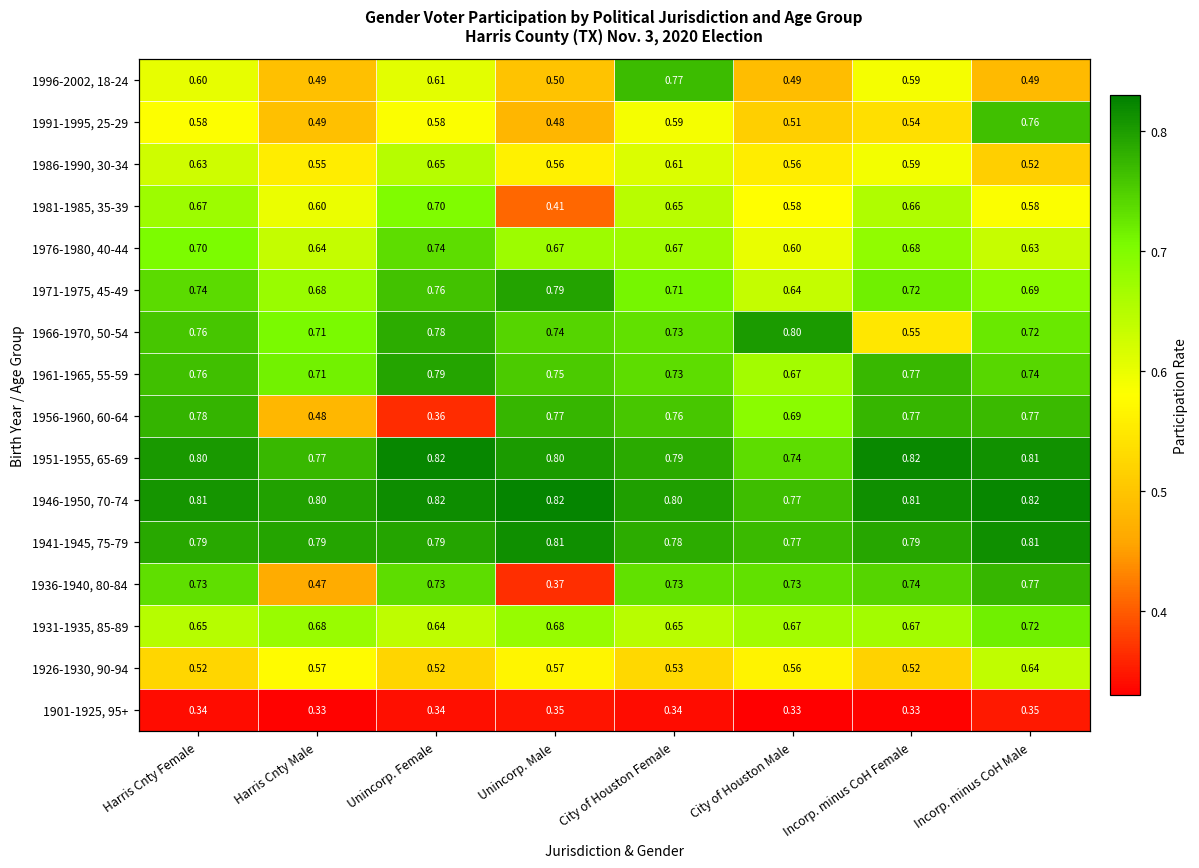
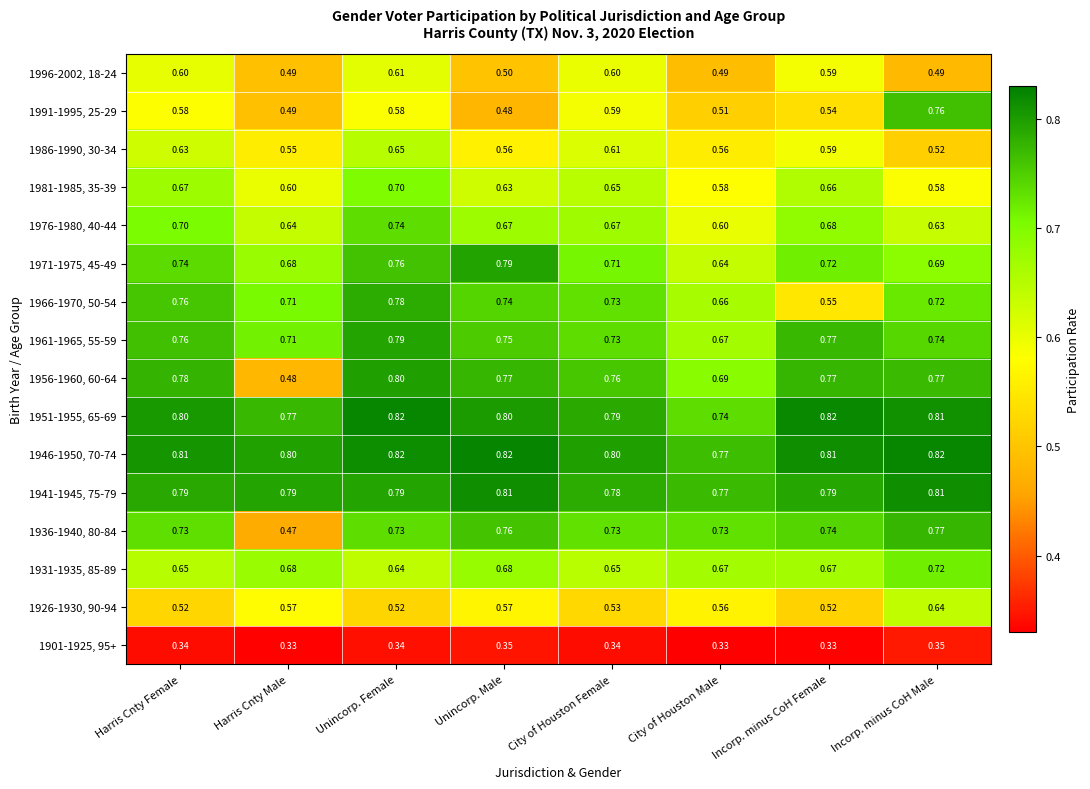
  {
    "1996-2002, 18-24": {
      "Harris Cnty Female": 0.60,
      "Harris Cnty Male": 0.49,
      "Unincorp. Female": 0.61,
      "Unincorp. Male": 0.50,
-     "City of Houston Female": 0.77,
+     "City of Houston Female": 0.60,
      "City of Houston Male": 0.49,
      "Incorp. minus CoH Female": 0.59,
      "Incorp. minus CoH Male": 0.49
    },
    "1991-1995, 25-29": {
      "Harris Cnty Female": 0.58,
      "Harris Cnty Male": 0.49,
      "Unincorp. Female": 0.58,
      "Unincorp. Male": 0.48,
      "City of Houston Female": 0.59,
      "City of Houston Male": 0.51,
      "Incorp. minus CoH Female": 0.54,
      "Incorp. minus CoH Male": 0.76
    },
    "1986-1990, 30-34": {
      "Harris Cnty Female": 0.63,
      "Harris Cnty Male": 0.55,
      "Unincorp. Female": 0.65,
      "Unincorp. Male": 0.56,
      "City of Houston Female": 0.61,
      "City of Houston Male": 0.56,
      "Incorp. minus CoH Female": 0.59,
      "Incorp. minus CoH Male": 0.52
    },
    "1981-1985, 35-39": {
      "Harris Cnty Female": 0.67,
      "Harris Cnty Male": 0.60,
      "Unincorp. Female": 0.70,
-     "Unincorp. Male": 0.41,
+     "Unincorp. Male": 0.63,
      "City of Houston Female": 0.65,
      "City of Houston Male": 0.58,
      "Incorp. minus CoH Female": 0.66,
      "Incorp. minus CoH Male": 0.58
    },
    "1976-1980, 40-44": {
      "Harris Cnty Female": 0.70,
      "Harris Cnty Male": 0.64,
      "Unincorp. Female": 0.74,
      "Unincorp. Male": 0.67,
      "City of Houston Female": 0.67,
      "City of Houston Male": 0.60,
      "Incorp. minus CoH Female": 0.68,
      "Incorp. minus CoH Male": 0.63
    },
    "1971-1975, 45-49": {
      "Harris Cnty Female": 0.74,
      "Harris Cnty Male": 0.68,
      "Unincorp. Female": 0.76,
      "Unincorp. Male": 0.79,
      "City of Houston Female": 0.71,
      "City of Houston Male": 0.64,
      "Incorp. minus CoH Female": 0.72,
      "Incorp. minus CoH Male": 0.69
    },
    "1966-1970, 50-54": {
      "Harris Cnty Female": 0.76,
      "Harris Cnty Male": 0.71,
      "Unincorp. Female": 0.78,
      "Unincorp. Male": 0.74,
      "City of Houston Female": 0.73,
-     "City of Houston Male": 0.80,
+     "City of Houston Male": 0.66,
      "Incorp. minus CoH Female": 0.55,
      "Incorp. minus CoH Male": 0.72
    },
    "1961-1965, 55-59": {
      "Harris Cnty Female": 0.76,
      "Harris Cnty Male": 0.71,
      "Unincorp. Female": 0.79,
      "Unincorp. Male": 0.75,
      "City of Houston Female": 0.73,
      "City of Houston Male": 0.67,
      "Incorp. minus CoH Female": 0.77,
      "Incorp. minus CoH Male": 0.74
    },
    "1956-1960, 60-64": {
      "Harris Cnty Female": 0.78,
      "Harris Cnty Male": 0.48,
-     "Unincorp. Female": 0.36,
+     "Unincorp. Female": 0.80,
      "Unincorp. Male": 0.77,
      "City of Houston Female": 0.76,
      "City of Houston Male": 0.69,
      "Incorp. minus CoH Female": 0.77,
      "Incorp. minus CoH Male": 0.77
    },
    "1951-1955, 65-69": {
      "Harris Cnty Female": 0.80,
      "Harris Cnty Male": 0.77,
      "Unincorp. Female": 0.82,
      "Unincorp. Male": 0.80,
      "City of Houston Female": 0.79,
      "City of Houston Male": 0.74,
      "Incorp. minus CoH Female": 0.82,
      "Incorp. minus CoH Male": 0.81
    },
    "1946-1950, 70-74": {
      "Harris Cnty Female": 0.81,
      "Harris Cnty Male": 0.80,
      "Unincorp. Female": 0.82,
      "Unincorp. Male": 0.82,
      "City of Houston Female": 0.80,
      "City of Houston Male": 0.77,
      "Incorp. minus CoH Female": 0.81,
      "Incorp. minus CoH Male": 0.82
    },
    "1941-1945, 75-79": {
      "Harris Cnty Female": 0.79,
      "Harris Cnty Male": 0.79,
      "Unincorp. Female": 0.79,
      "Unincorp. Male": 0.81,
      "City of Houston Female": 0.78,
      "City of Houston Male": 0.77,
      "Incorp. minus CoH Female": 0.79,
      "Incorp. minus CoH Male": 0.81
    },
    "1936-1940, 80-84": {
      "Harris Cnty Female": 0.73,
      "Harris Cnty Male": 0.47,
      "Unincorp. Female": 0.73,
-     "Unincorp. Male": 0.37,
+     "Unincorp. Male": 0.76,
      "City of Houston Female": 0.73,
      "City of Houston Male": 0.73,
      "Incorp. minus CoH Female": 0.74,
      "Incorp. minus CoH Male": 0.77
    },
    "1931-1935, 85-89": {
      "Harris Cnty Female": 0.65,
      "Harris Cnty Male": 0.68,
      "Unincorp. Female": 0.64,
      "Unincorp. Male": 0.68,
      "City of Houston Female": 0.65,
      "City of Houston Male": 0.67,
      "Incorp. minus CoH Female": 0.67,
      "Incorp. minus CoH Male": 0.72
    },
    "1926-1930, 90-94": {
      "Harris Cnty Female": 0.52,
      "Harris Cnty Male": 0.57,
      "Unincorp. Female": 0.52,
      "Unincorp. Male": 0.57,
      "City of Houston Female": 0.53,
      "City of Houston Male": 0.56,
      "Incorp. minus CoH Female": 0.52,
      "Incorp. minus CoH Male": 0.64
    },
    "1901-1925, 95+": {
      "Harris Cnty Female": 0.34,
      "Harris Cnty Male": 0.33,
      "Unincorp. Female": 0.34,
      "Unincorp. Male": 0.35,
      "City of Houston Female": 0.34,
      "City of Houston Male": 0.33,
      "Incorp. minus CoH Female": 0.33,
      "Incorp. minus CoH Male": 0.35
    }
  }
